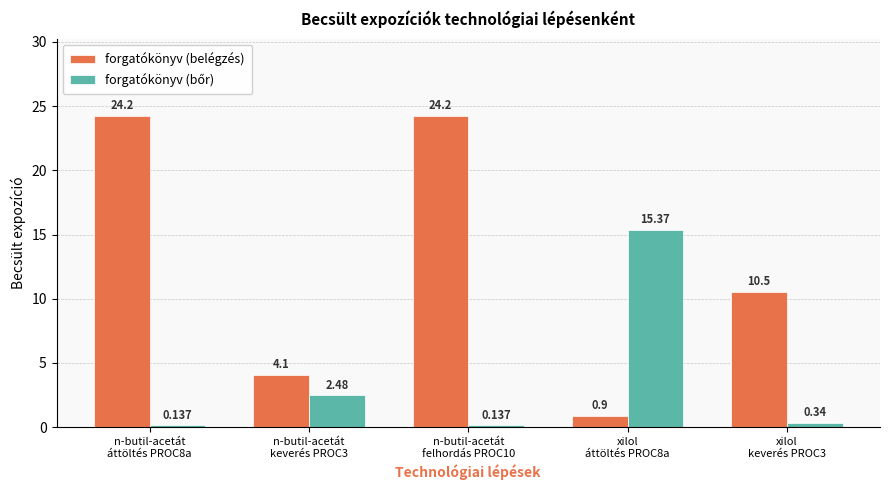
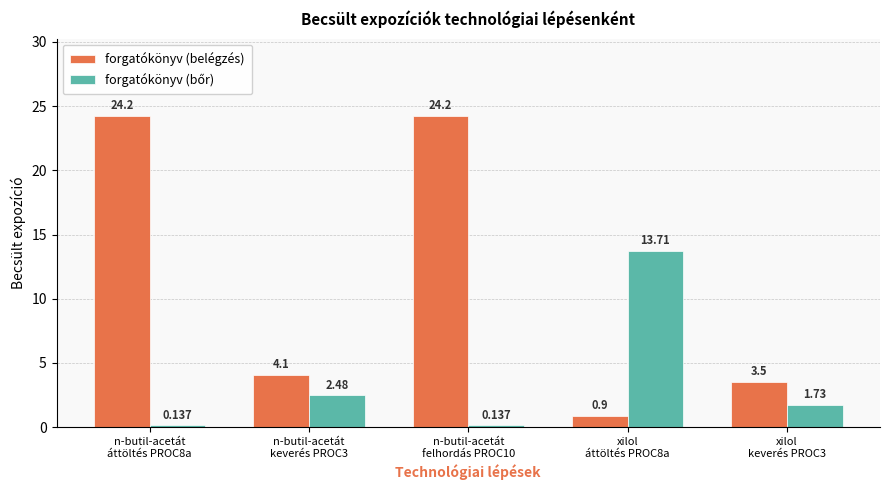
  {
    "forgatókönyv (belégzés)": {
      "n-butil-acetát áttöltés PROC8a": 24.2,
      "n-butil-acetát keverés PROC3": 4.1,
      "n-butil-acetát felhordás PROC10": 24.2,
      "xilol áttöltés PROC8a": 0.9,
-     "xilol keverés PROC3": 10.5
+     "xilol keverés PROC3": 3.5
    },
    "forgatókönyv (bőr)": {
      "n-butil-acetát áttöltés PROC8a": 0.137,
      "n-butil-acetát keverés PROC3": 2.48,
      "n-butil-acetát felhordás PROC10": 0.137,
-     "xilol áttöltés PROC8a": 15.37,
-     "xilol keverés PROC3": 0.34
+     "xilol áttöltés PROC8a": 13.71,
+     "xilol keverés PROC3": 1.73
    }
  }
